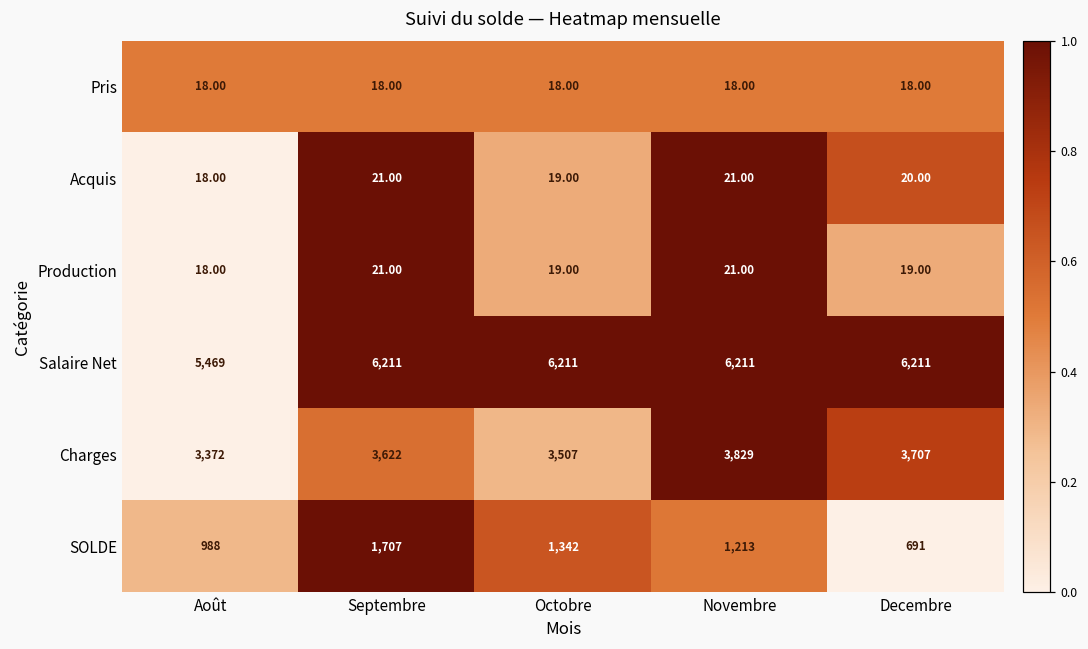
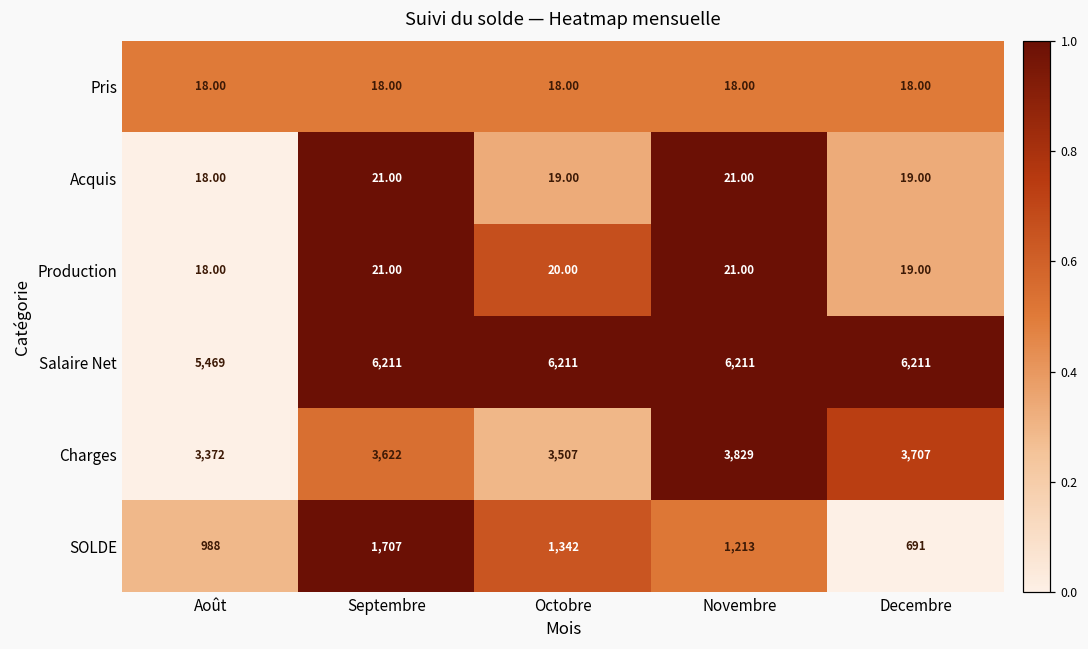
  {
    "Pris": {
      "Août": "18.00",
      "Septembre": "18.00",
      "Octobre": "18.00",
      "Novembre": "18.00",
      "Decembre": "18.00"
    },
    "Acquis": {
      "Août": "18.00",
      "Septembre": "21.00",
      "Octobre": "19.00",
      "Novembre": "21.00",
-     "Decembre": "20.00"
+     "Decembre": "19.00"
    },
    "Production": {
      "Août": "18.00",
      "Septembre": "21.00",
-     "Octobre": "19.00",
+     "Octobre": "20.00",
      "Novembre": "21.00",
      "Decembre": "19.00"
    },
    "Salaire Net": {
      "Août": "5,469",
      "Septembre": "6,211",
      "Octobre": "6,211",
      "Novembre": "6,211",
      "Decembre": "6,211"
    },
    "Charges": {
      "Août": "3,372",
      "Septembre": "3,622",
      "Octobre": "3,507",
      "Novembre": "3,829",
      "Decembre": "3,707"
    },
    "SOLDE": {
      "Août": "988",
      "Septembre": "1,707",
      "Octobre": "1,342",
      "Novembre": "1,213",
      "Decembre": "691"
    }
  }
